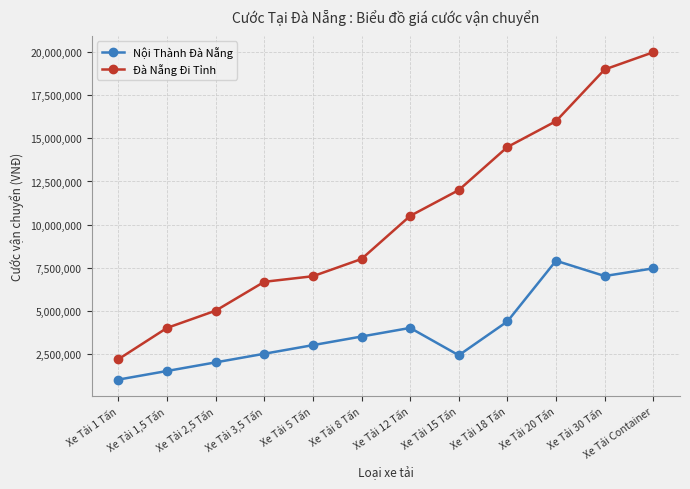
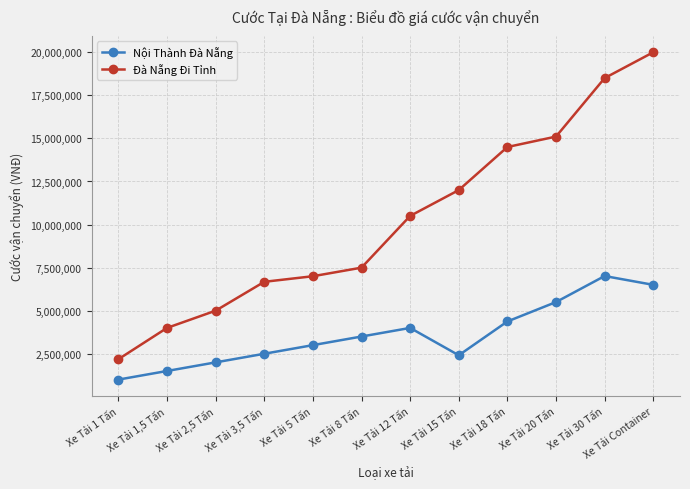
  {
    "Nội Thành Đà Nẵng": {
      "Xe Tải 1 Tấn": "1,000,000",
      "Xe Tải 1,5 Tấn": "1,500,000",
      "Xe Tải 2,5 Tấn": "2,000,000",
      "Xe Tải 3,5 Tấn": "2,500,000",
      "Xe Tải 5 Tấn": "3,000,000",
      "Xe Tải 8 Tấn": "3,500,000",
      "Xe Tải 12 Tấn": "4,000,000",
      "Xe Tải 15 Tấn": "2,400,000",
      "Xe Tải 18 Tấn": "4,400,000",
-     "Xe Tải 20 Tấn": "7,900,000",
+     "Xe Tải 20 Tấn": "5,500,000",
      "Xe Tải 30 Tấn": "7,000,000",
-     "Xe Tải Container": "7,500,000"
+     "Xe Tải Container": "6,500,000"
    },
    "Đà Nẵng Đi Tỉnh": {
      "Xe Tải 1 Tấn": "2,200,000",
      "Xe Tải 1,5 Tấn": "4,000,000",
      "Xe Tải 2,5 Tấn": "5,000,000",
      "Xe Tải 3,5 Tấn": "6,700,000",
      "Xe Tải 5 Tấn": "7,000,000",
-     "Xe Tải 8 Tấn": "8,000,000",
+     "Xe Tải 8 Tấn": "7,500,000",
      "Xe Tải 12 Tấn": "10,500,000",
      "Xe Tải 15 Tấn": "12,000,000",
      "Xe Tải 18 Tấn": "14,500,000",
-     "Xe Tải 20 Tấn": "16,000,000",
-     "Xe Tải 30 Tấn": "19,000,000",
+     "Xe Tải 20 Tấn": "15,100,000",
+     "Xe Tải 30 Tấn": "18,500,000",
      "Xe Tải Container": "20,000,000"
    }
  }
